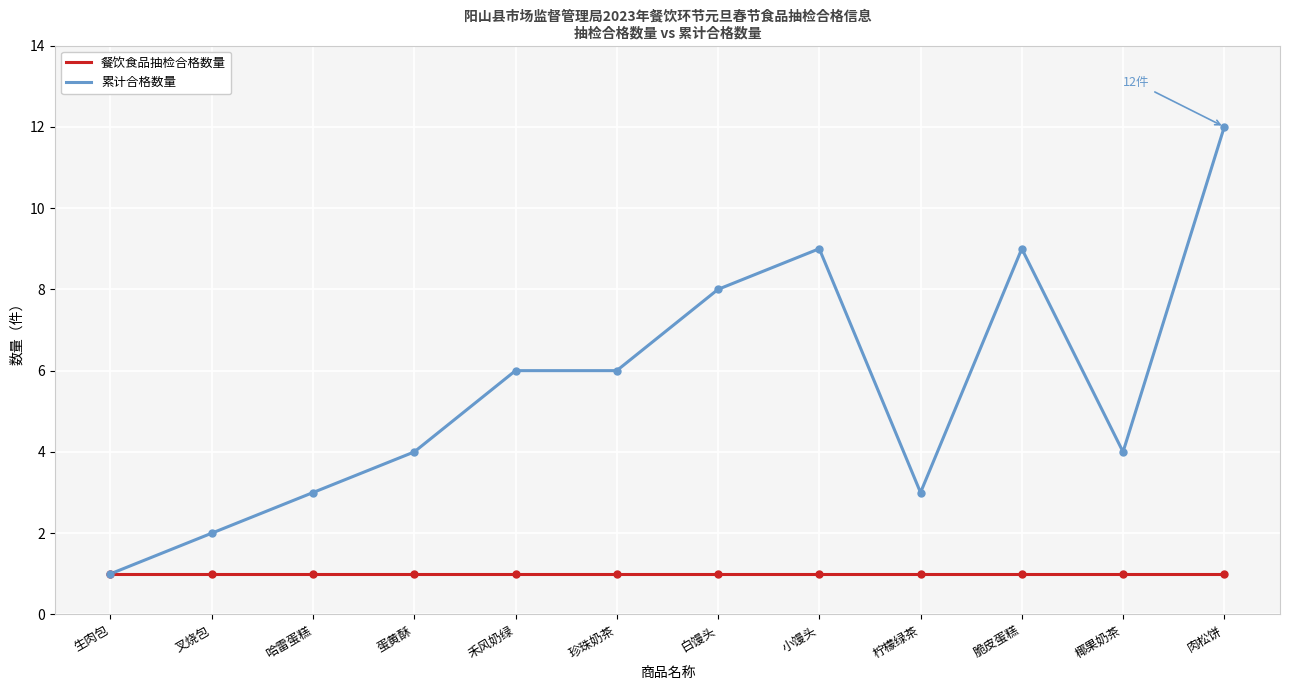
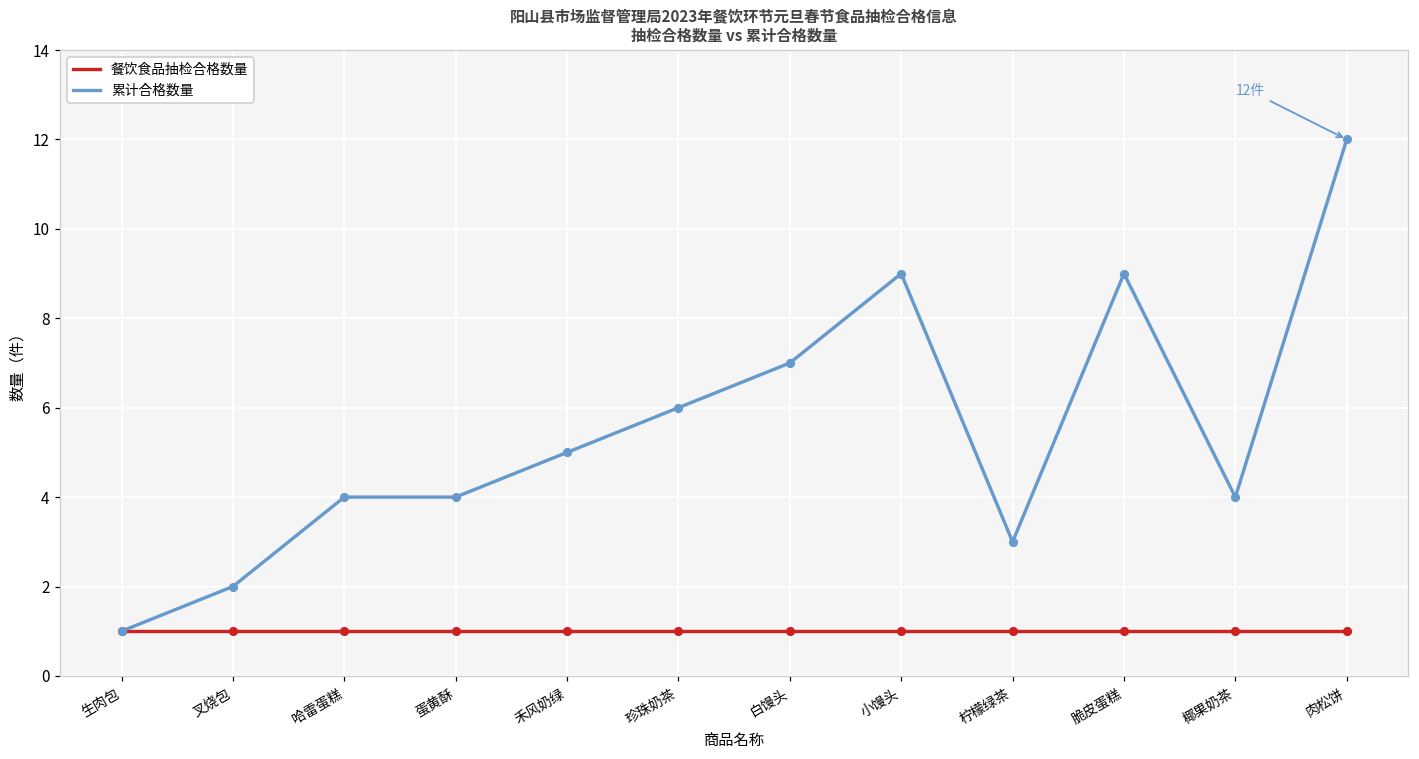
  {
    "餐饮食品抽检合格数量": {
      "叉烧包": 1,
      "哈雷蛋糕": 1,
      "蛋黄酥": 1,
      "禾风奶绿": 1,
      "珍珠奶茶": 1,
      "白馒头": 1,
      "小馒头": 1,
      "柠檬绿茶": 1,
      "脆皮蛋糕": 1,
      "椰果奶茶": 1,
      "肉松饼": 1
    },
    "累计合格数量": {
      "叉烧包": 2,
-     "哈雷蛋糕": 3,
+     "哈雷蛋糕": 4,
      "蛋黄酥": 4,
-     "禾风奶绿": 6,
+     "禾风奶绿": 5,
      "珍珠奶茶": 6,
-     "白馒头": 8,
+     "白馒头": 7,
      "小馒头": 9,
      "柠檬绿茶": 3,
      "脆皮蛋糕": 9,
      "椰果奶茶": 4
    }
  }
